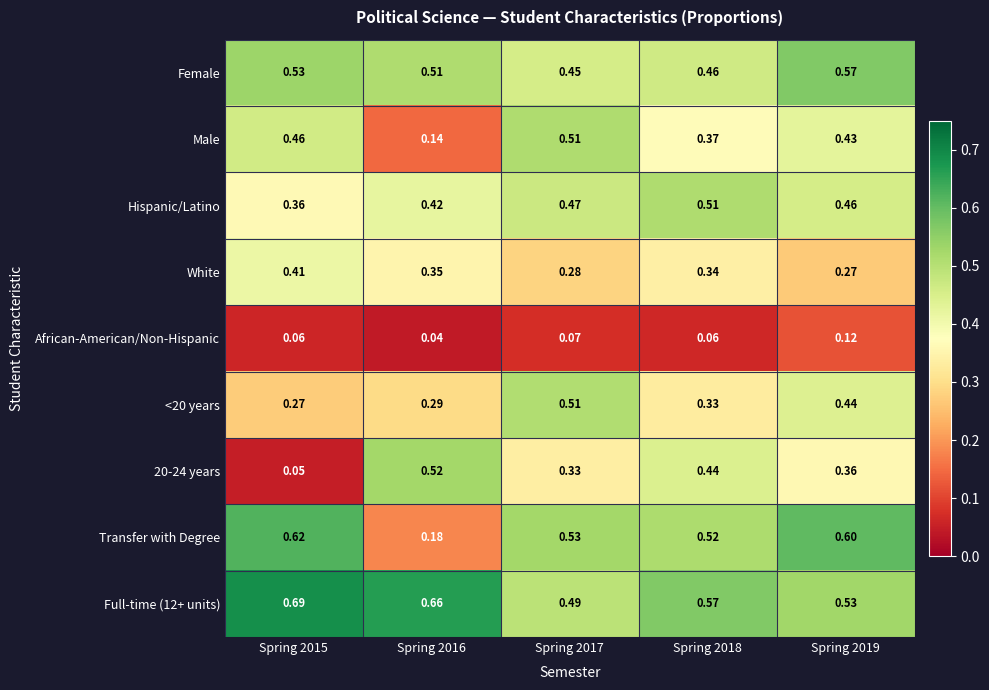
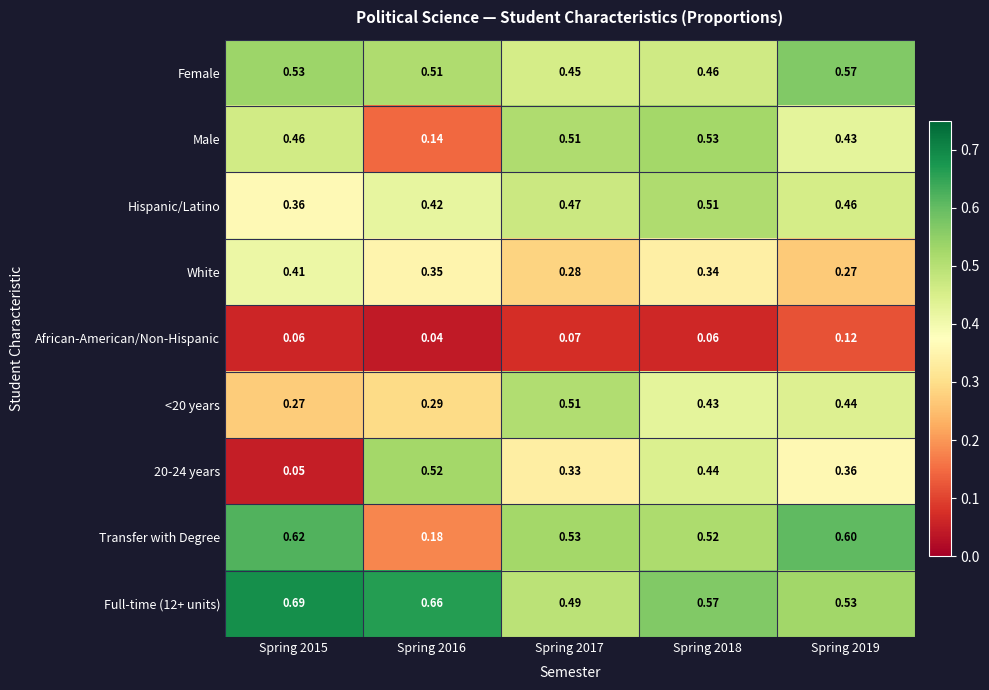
  {
    "Female": {
      "Spring 2015": 0.53,
      "Spring 2016": 0.51,
      "Spring 2017": 0.45,
      "Spring 2018": 0.46,
      "Spring 2019": 0.57
    },
    "Male": {
      "Spring 2015": 0.46,
      "Spring 2016": 0.14,
      "Spring 2017": 0.51,
-     "Spring 2018": 0.37,
+     "Spring 2018": 0.53,
      "Spring 2019": 0.43
    },
    "Hispanic/Latino": {
      "Spring 2015": 0.36,
      "Spring 2016": 0.42,
      "Spring 2017": 0.47,
      "Spring 2018": 0.51,
      "Spring 2019": 0.46
    },
    "White": {
      "Spring 2015": 0.41,
      "Spring 2016": 0.35,
      "Spring 2017": 0.28,
      "Spring 2018": 0.34,
      "Spring 2019": 0.27
    },
    "African-American/Non-Hispanic": {
      "Spring 2015": 0.06,
      "Spring 2016": 0.04,
      "Spring 2017": 0.07,
      "Spring 2018": 0.06,
      "Spring 2019": 0.12
    },
    "<20 years": {
      "Spring 2015": 0.27,
      "Spring 2016": 0.29,
      "Spring 2017": 0.51,
-     "Spring 2018": 0.33,
+     "Spring 2018": 0.43,
      "Spring 2019": 0.44
    },
    "20-24 years": {
      "Spring 2015": 0.05,
      "Spring 2016": 0.52,
      "Spring 2017": 0.33,
      "Spring 2018": 0.44,
      "Spring 2019": 0.36
    },
    "Transfer with Degree": {
      "Spring 2015": 0.62,
      "Spring 2016": 0.18,
      "Spring 2017": 0.53,
      "Spring 2018": 0.52,
      "Spring 2019": 0.60
    },
    "Full-time (12+ units)": {
      "Spring 2015": 0.69,
      "Spring 2016": 0.66,
      "Spring 2017": 0.49,
      "Spring 2018": 0.57,
      "Spring 2019": 0.53
    }
  }
